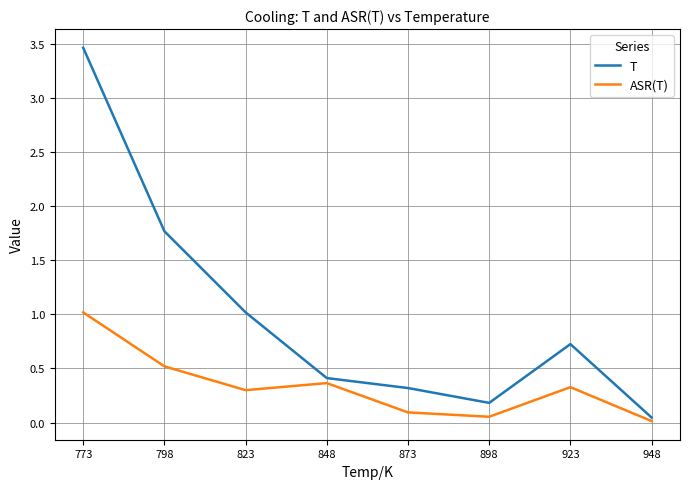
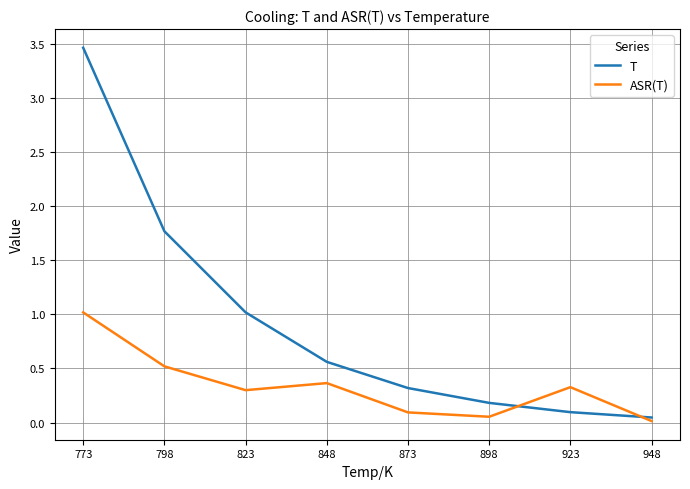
  {
    "T": {
      "773": 3.46,
      "798": 1.77,
      "823": 1.02,
-     "848": 0.41,
+     "848": 0.56,
      "873": 0.32,
      "898": 0.18,
-     "923": 0.72,
+     "923": 0.10,
      "948": 0.05
    },
    "ASR(T)": {
      "773": 1.02,
      "798": 0.52,
      "823": 0.30,
      "848": 0.36,
      "873": 0.09,
      "898": 0.05,
      "923": 0.33,
      "948": 0.01
    }
  }
